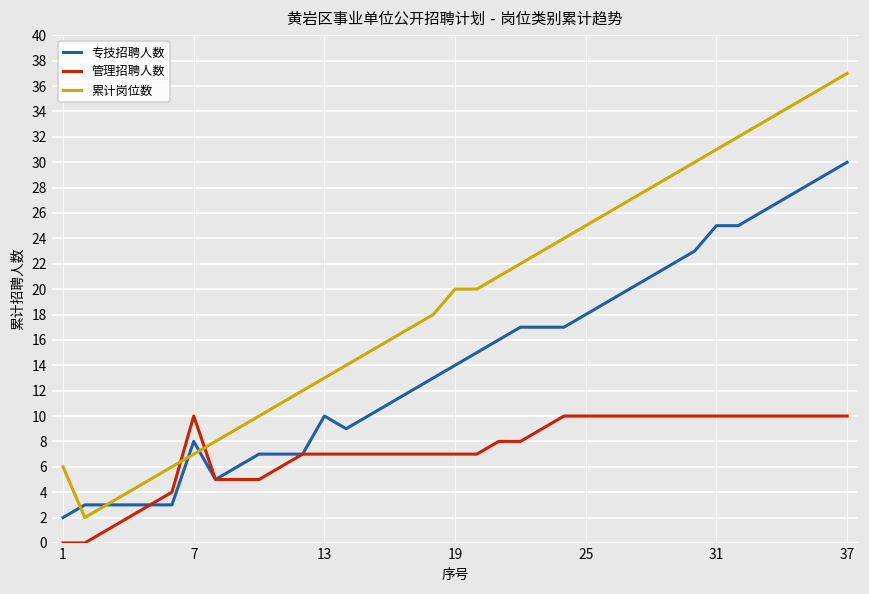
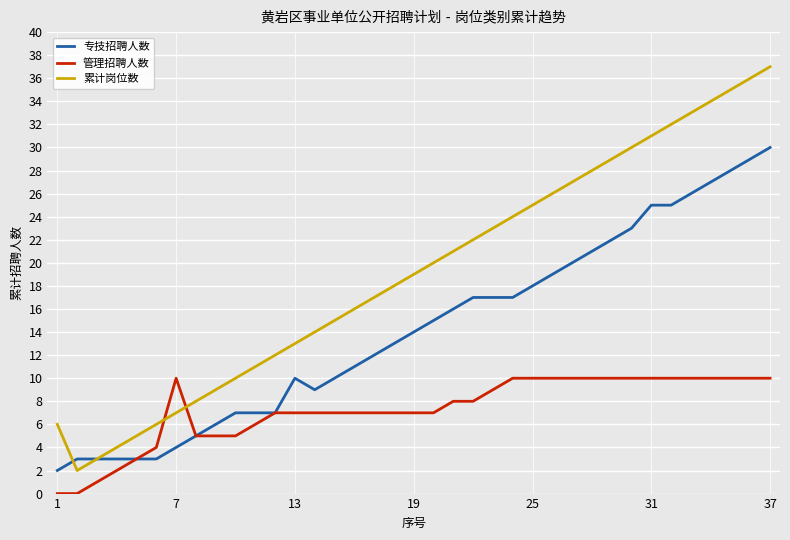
  {
    "专技招聘人数": {
      "1": 2,
-     "7": 8,
+     "7": 4,
      "13": 10,
      "19": 14,
      "25": 18,
      "31": 25,
      "37": 30
    },
    "管理招聘人数": {
      "1": 0,
      "7": 10,
      "13": 7,
      "19": 7,
      "25": 10,
      "31": 10,
      "37": 10
    },
    "累计岗位数": {
      "1": 6,
      "7": 7,
      "13": 13,
-     "19": 20,
+     "19": 19,
      "25": 25,
      "31": 31,
      "37": 37
    }
  }
